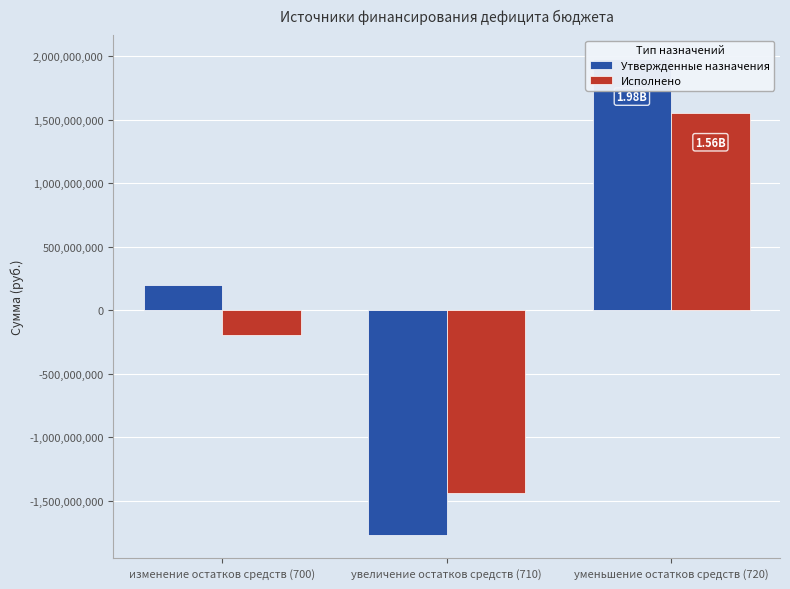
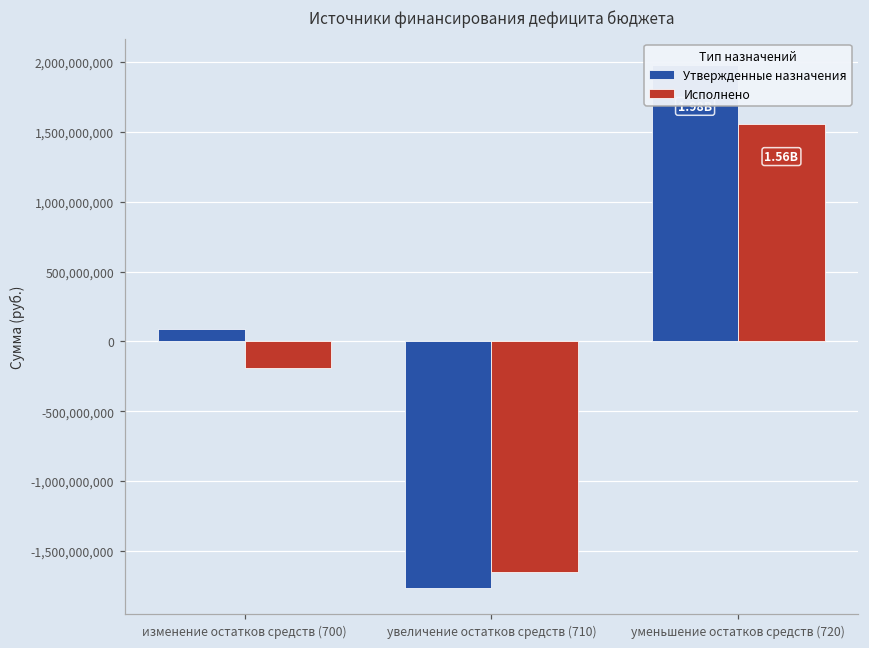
  {
    "Утвержденные назначения": {
-     "изменение остатков средств (700)": "200,000,000",
+     "изменение остатков средств (700)": "90,000,000",
      "увеличение остатков средств (710)": "-1,770,000,000"
    },
    "Исполнено": {
      "изменение остатков средств (700)": "-190,000,000",
-     "увеличение остатков средств (710)": "-1,440,000,000"
+     "увеличение остатков средств (710)": "-1,660,000,000"
    }
  }
